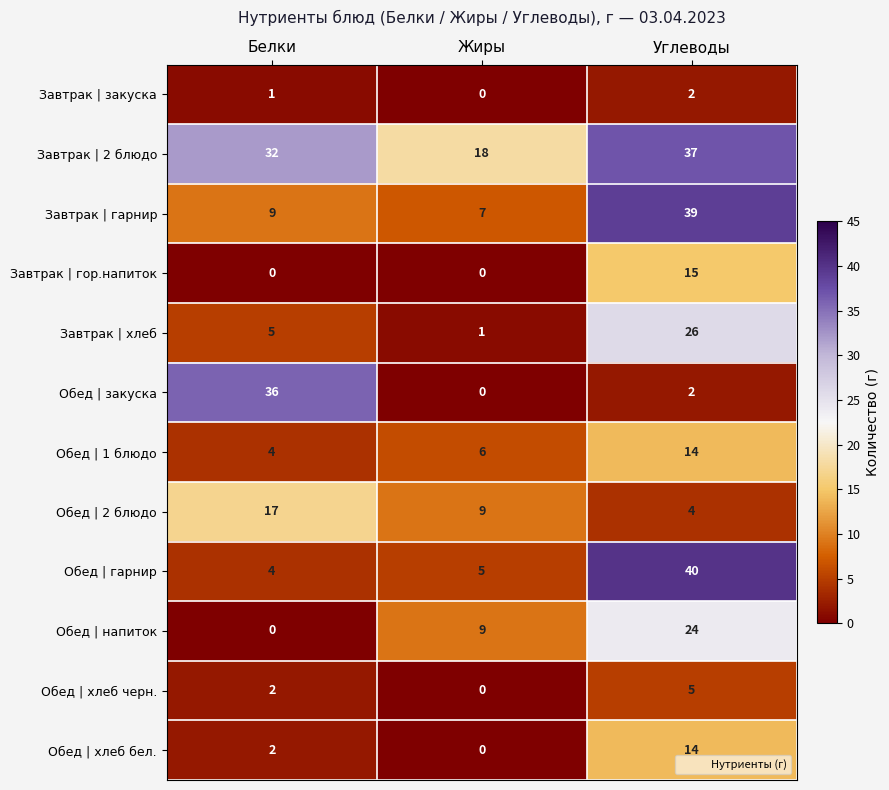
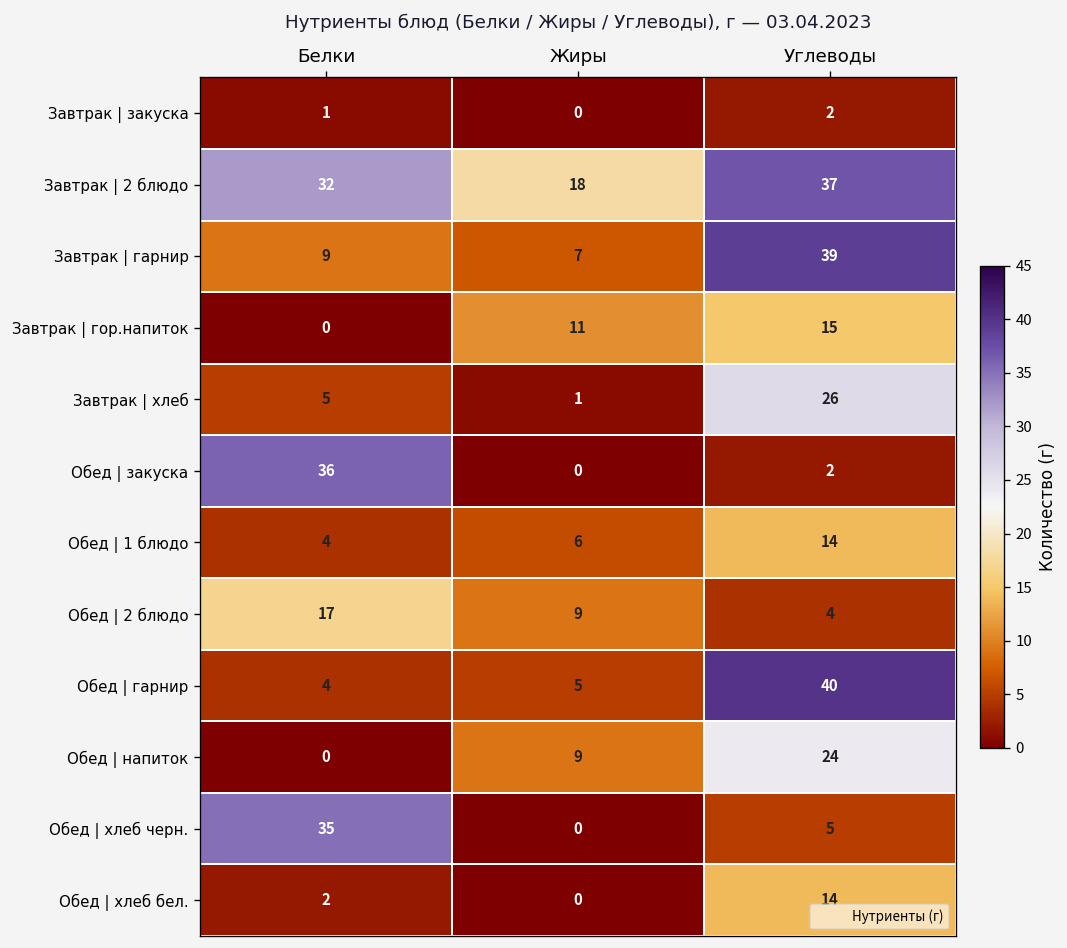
  {
    "Завтрак | закуска": {
      "Белки": 1,
      "Жиры": 0,
      "Углеводы": 2
    },
    "Завтрак | 2 блюдо": {
      "Белки": 32,
      "Жиры": 18,
      "Углеводы": 37
    },
    "Завтрак | гарнир": {
      "Белки": 9,
      "Жиры": 7,
      "Углеводы": 39
    },
    "Завтрак | гор.напиток": {
      "Белки": 0,
-     "Жиры": 0,
+     "Жиры": 11,
      "Углеводы": 15
    },
    "Завтрак | хлеб": {
      "Белки": 5,
      "Жиры": 1,
      "Углеводы": 26
    },
    "Обед | закуска": {
      "Белки": 36,
      "Жиры": 0,
      "Углеводы": 2
    },
    "Обед | 1 блюдо": {
      "Белки": 4,
      "Жиры": 6,
      "Углеводы": 14
    },
    "Обед | 2 блюдо": {
      "Белки": 17,
      "Жиры": 9,
      "Углеводы": 4
    },
    "Обед | гарнир": {
      "Белки": 4,
      "Жиры": 5,
      "Углеводы": 40
    },
    "Обед | напиток": {
      "Белки": 0,
      "Жиры": 9,
      "Углеводы": 24
    },
    "Обед | хлеб черн.": {
-     "Белки": 2,
+     "Белки": 35,
      "Жиры": 0,
      "Углеводы": 5
    },
    "Обед | хлеб бел.": {
      "Белки": 2,
      "Жиры": 0
    }
  }
